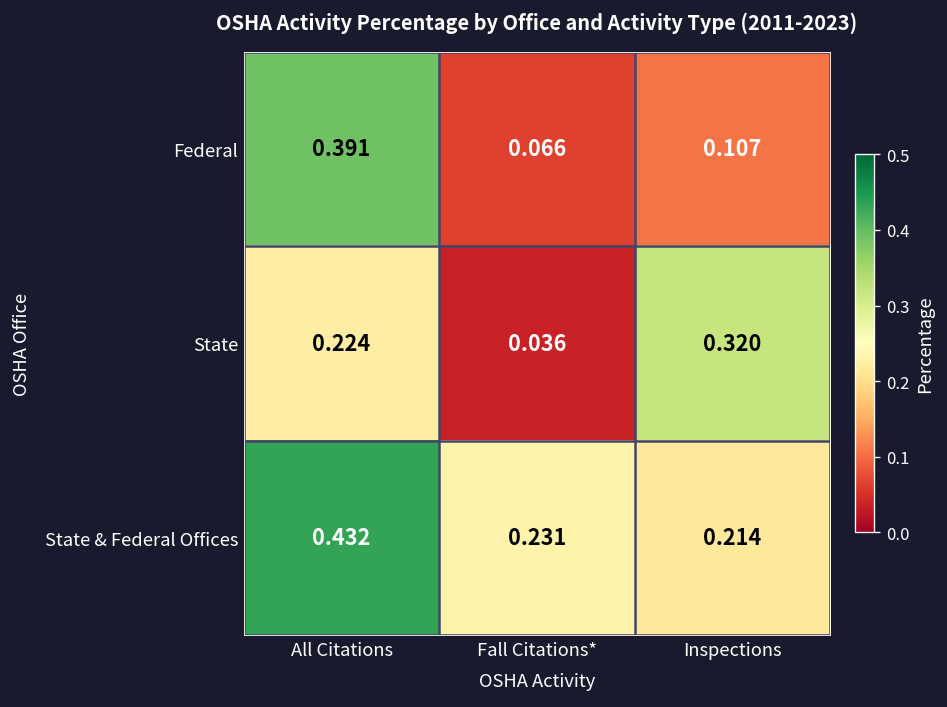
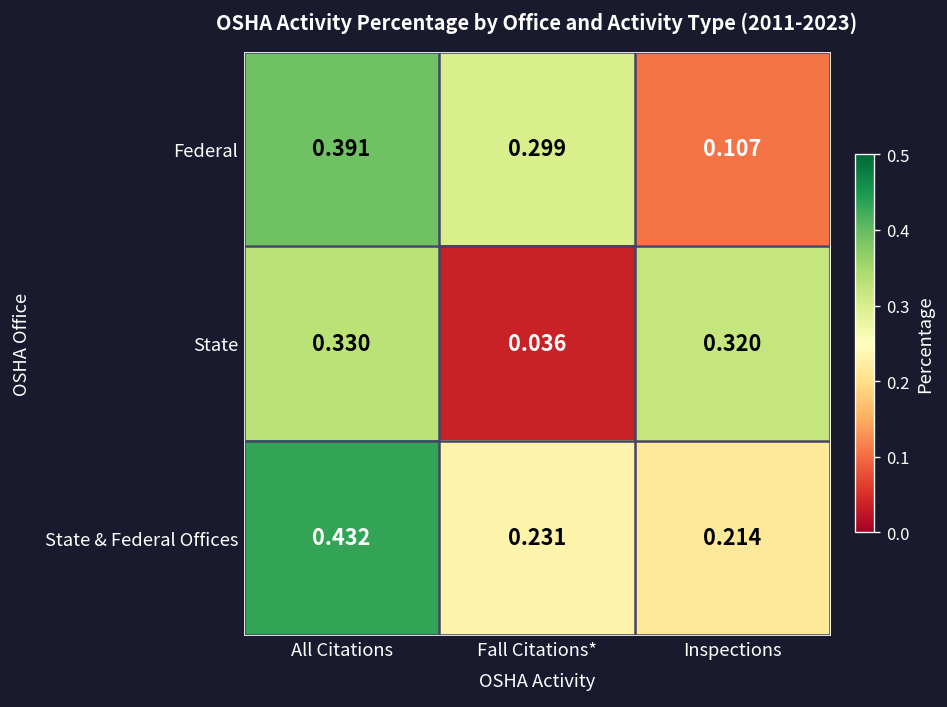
  {
    "Federal": {
      "All Citations": 0.391,
-     "Fall Citations*": 0.066,
+     "Fall Citations*": 0.299,
      "Inspections": 0.107
    },
    "State": {
-     "All Citations": 0.224,
+     "All Citations": 0.330,
      "Fall Citations*": 0.036,
      "Inspections": 0.320
    },
    "State & Federal Offices": {
      "All Citations": 0.432,
      "Fall Citations*": 0.231,
      "Inspections": 0.214
    }
  }
